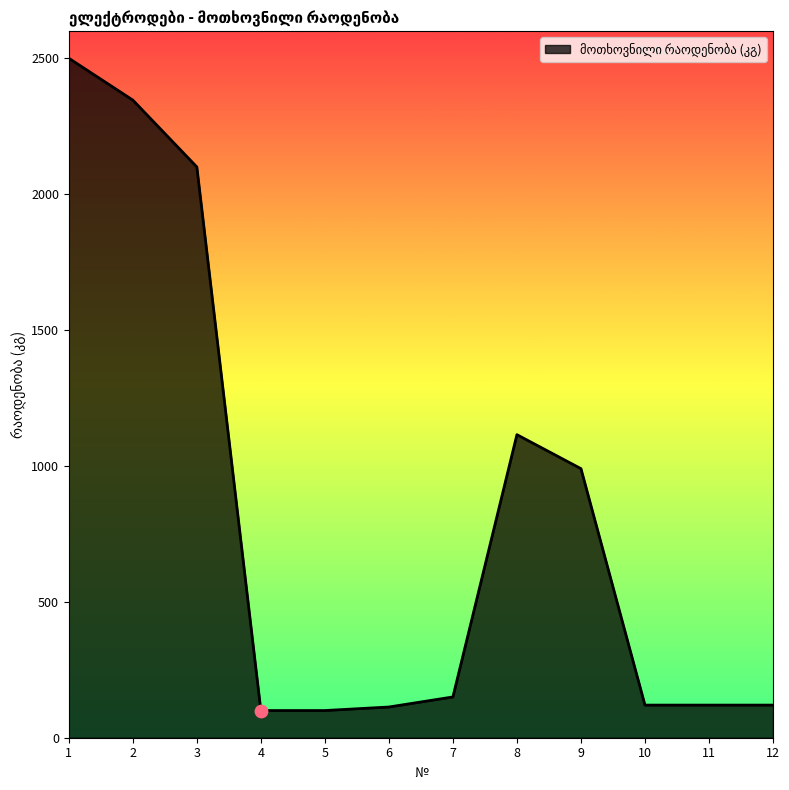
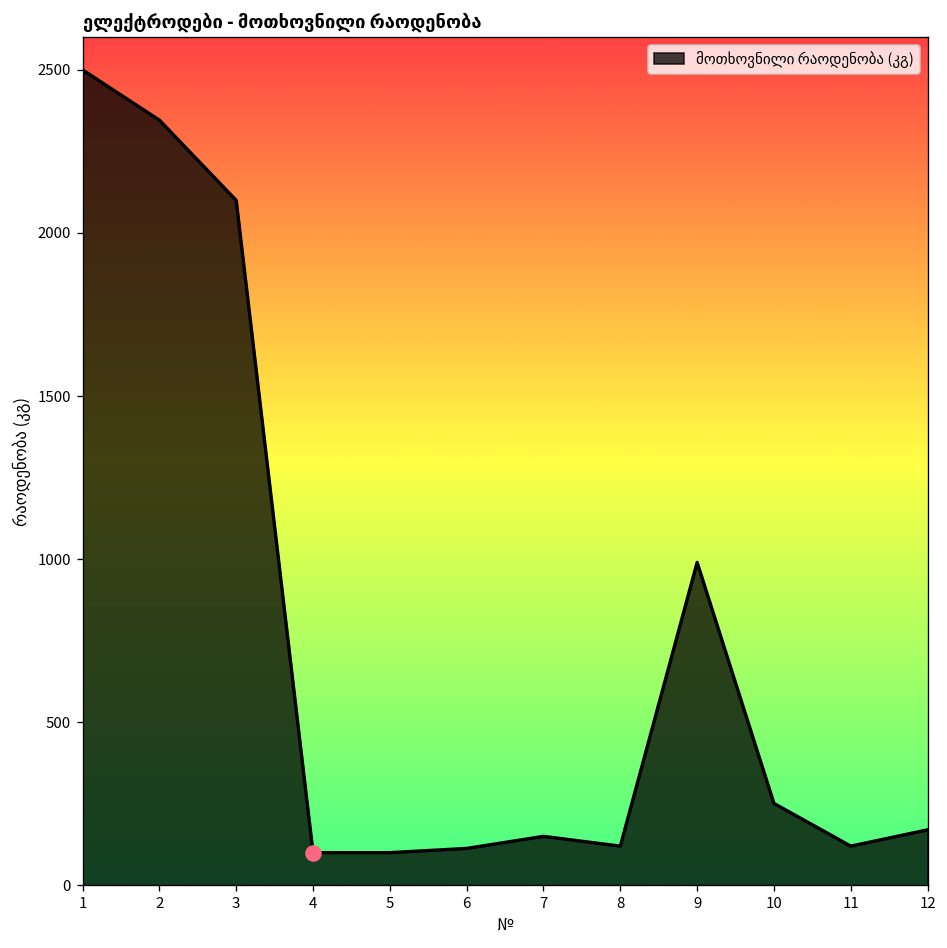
  {
    "მოთხოვნილი რაოდენობა (კგ)": {
      "1": 2500,
      "2": 2350,
      "3": 2100,
      "5": 100,
      "6": 110,
      "7": 150,
-     "8": 1120,
+     "8": 120,
      "9": 990,
-     "10": 120,
+     "10": 250,
      "11": 120,
-     "12": 120
+     "12": 170
    }
  }
